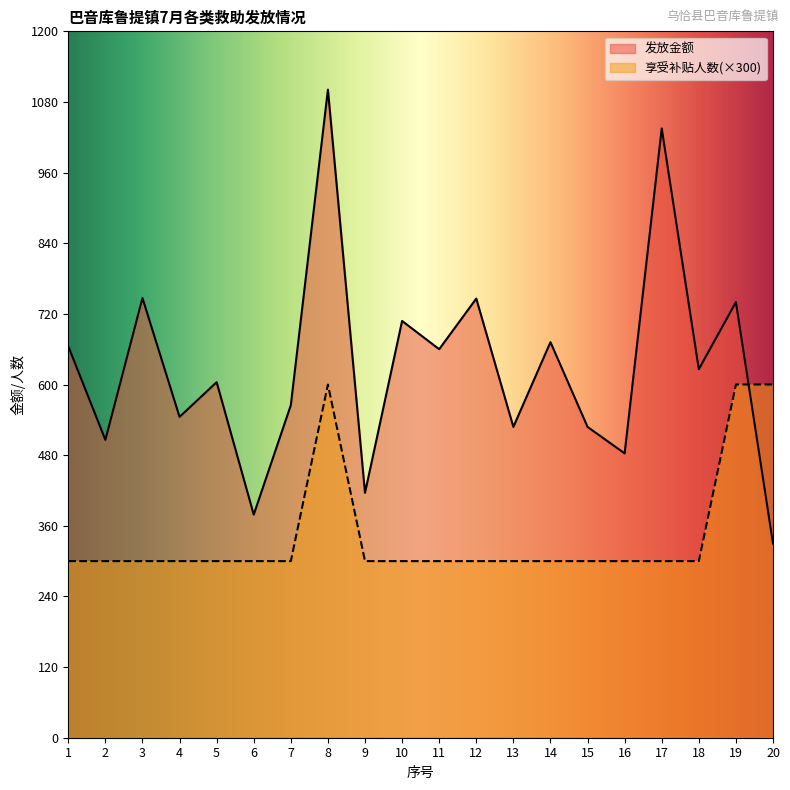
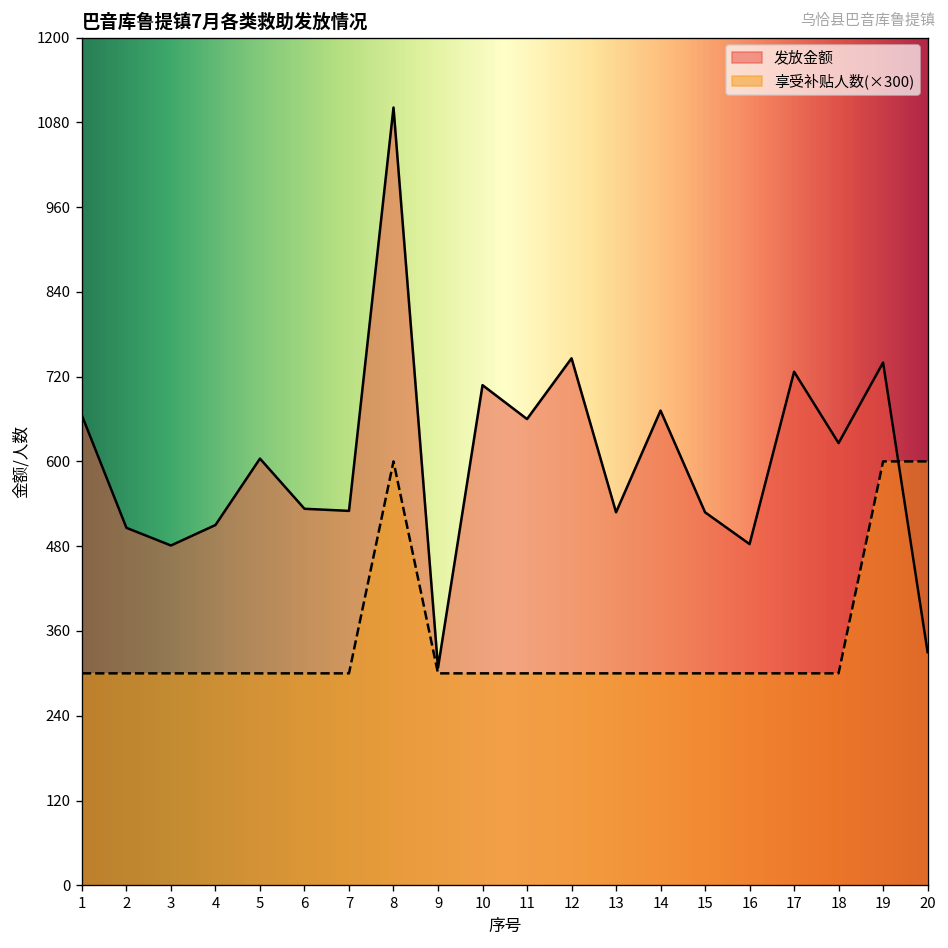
  {
    "发放金额": {
      "1": 670,
      "2": 510,
-     "3": 750,
-     "4": 550,
+     "3": 480,
+     "4": 510,
      "5": 600,
-     "6": 380,
-     "7": 570,
+     "6": 530,
+     "7": 530,
      "8": 1100,
-     "9": 420,
+     "9": 310,
      "10": 710,
      "11": 660,
      "12": 750,
      "13": 530,
      "14": 670,
      "15": 530,
      "16": 480,
-     "17": 1040,
+     "17": 730,
      "18": 630,
      "19": 740,
      "20": 330
    },
    "享受补贴人数(×300)": {
      "1": 300,
      "2": 300,
      "3": 300,
      "4": 300,
      "5": 300,
      "6": 300,
      "7": 300,
      "8": 600,
      "9": 300,
      "10": 300,
      "11": 300,
      "12": 300,
      "13": 300,
      "14": 300,
      "15": 300,
      "16": 300,
      "17": 300,
      "18": 300,
      "19": 600,
      "20": 600
    }
  }
